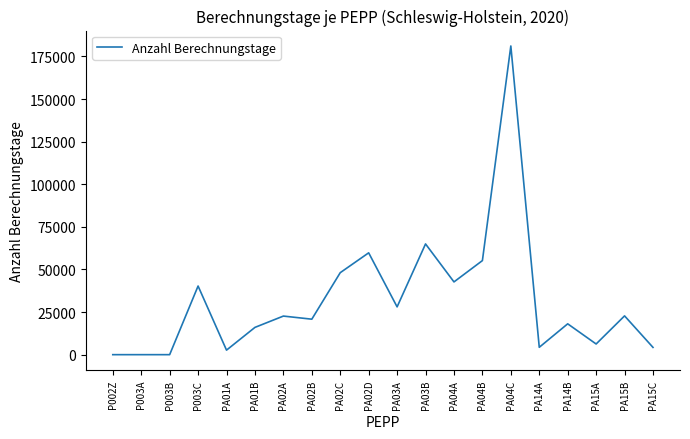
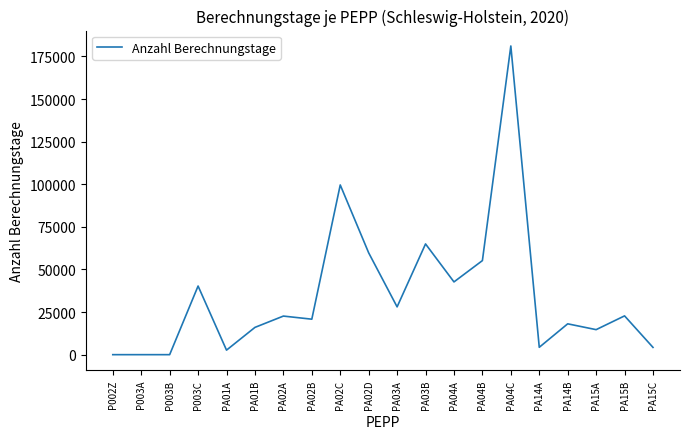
  {
    "P002Z": 0,
    "P003A": 0,
    "P003B": 0,
    "P003C": 40000,
    "PA01A": 3000,
    "PA01B": 16000,
    "PA02A": 23000,
    "PA02B": 21000,
-   "PA02C": 48000,
+   "PA02C": 100000,
    "PA02D": 60000,
    "PA03A": 28000,
    "PA03B": 65000,
    "PA04A": 43000,
    "PA04B": 55000,
    "PA04C": 181000,
    "PA14A": 4000,
    "PA14B": 18000,
-   "PA15A": 6000,
+   "PA15A": 15000,
    "PA15B": 23000,
    "PA15C": 4000
  }
